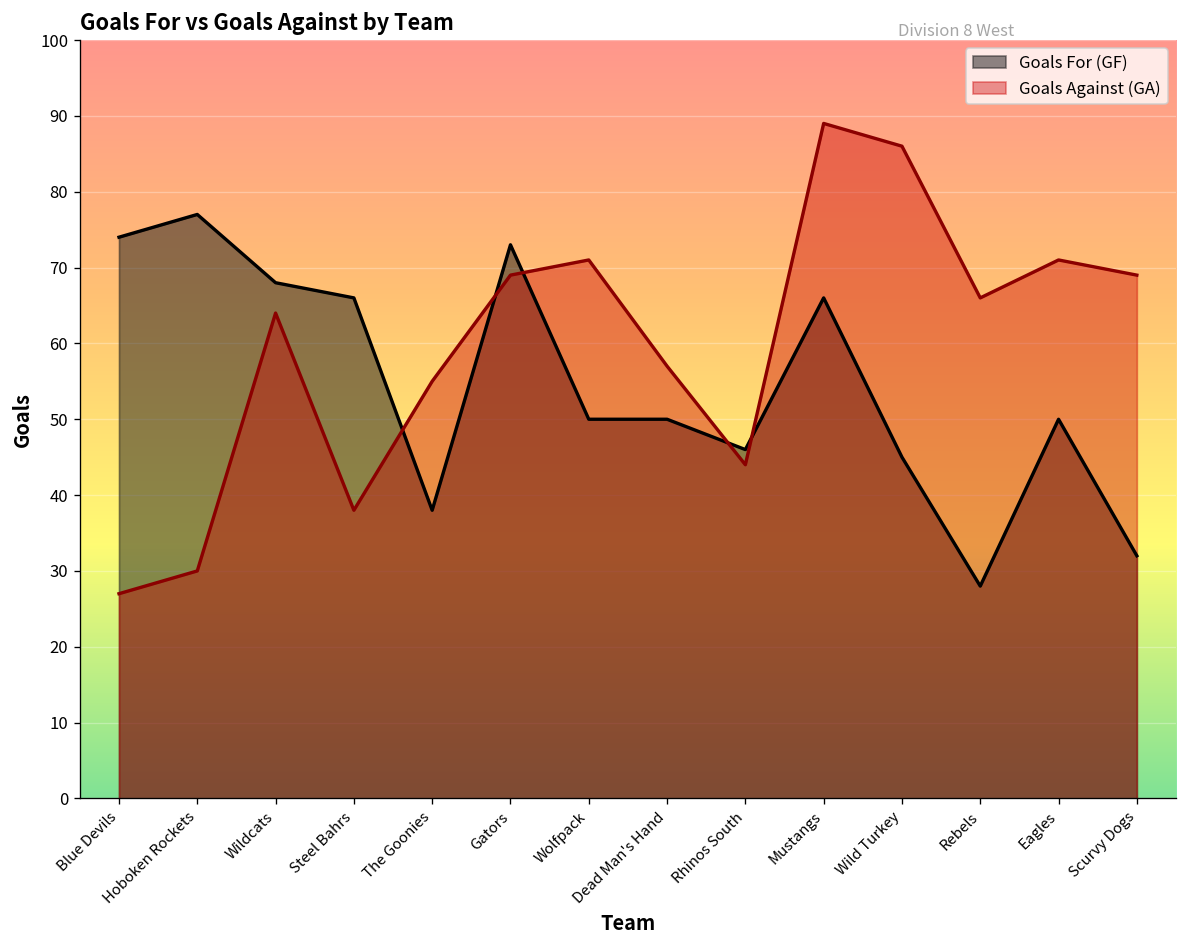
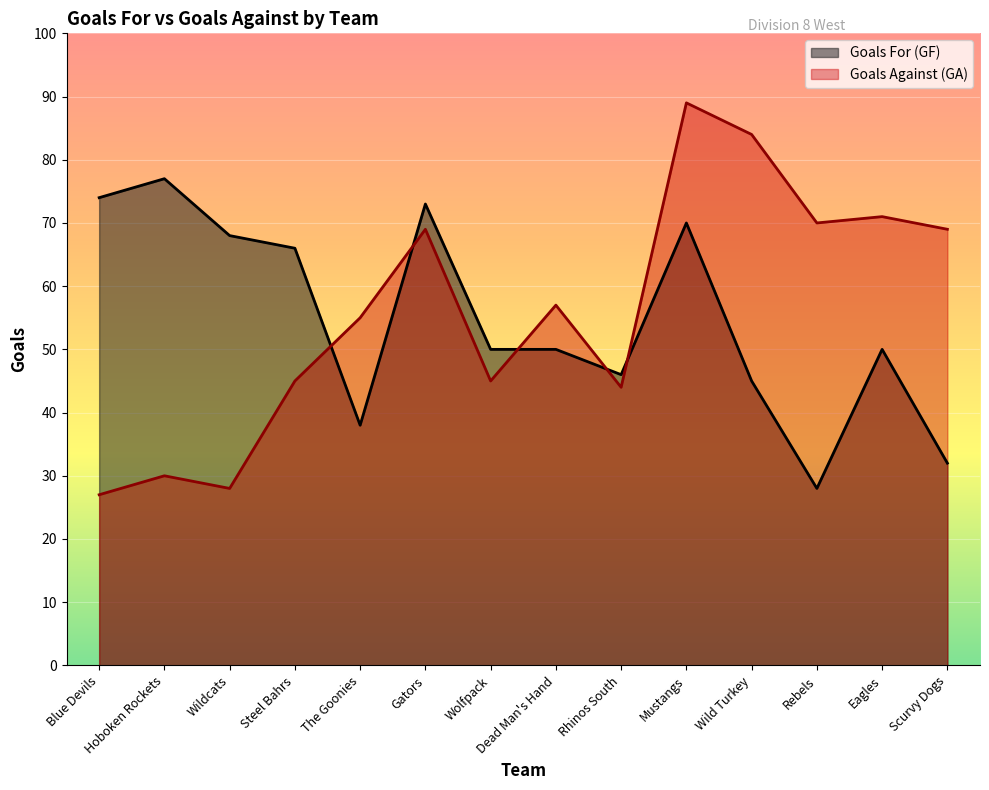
  {
    "Goals For (GF)": {
      "Blue Devils": 74,
      "Hoboken Rockets": 77,
      "Wildcats": 68,
      "Steel Bahrs": 66,
      "The Goonies": 38,
      "Gators": 73,
      "Wolfpack": 50,
      "Dead Man's Hand": 50,
      "Rhinos South": 46,
-     "Mustangs": 66,
+     "Mustangs": 70,
      "Wild Turkey": 45,
      "Rebels": 28,
      "Eagles": 50,
      "Scurvy Dogs": 32
    },
    "Goals Against (GA)": {
      "Blue Devils": 27,
      "Hoboken Rockets": 30,
-     "Wildcats": 64,
-     "Steel Bahrs": 38,
+     "Wildcats": 28,
+     "Steel Bahrs": 45,
      "The Goonies": 55,
      "Gators": 69,
-     "Wolfpack": 71,
+     "Wolfpack": 45,
      "Dead Man's Hand": 57,
      "Rhinos South": 44,
      "Mustangs": 89,
-     "Wild Turkey": 86,
-     "Rebels": 66,
+     "Wild Turkey": 84,
+     "Rebels": 70,
      "Eagles": 71,
      "Scurvy Dogs": 69
    }
  }
